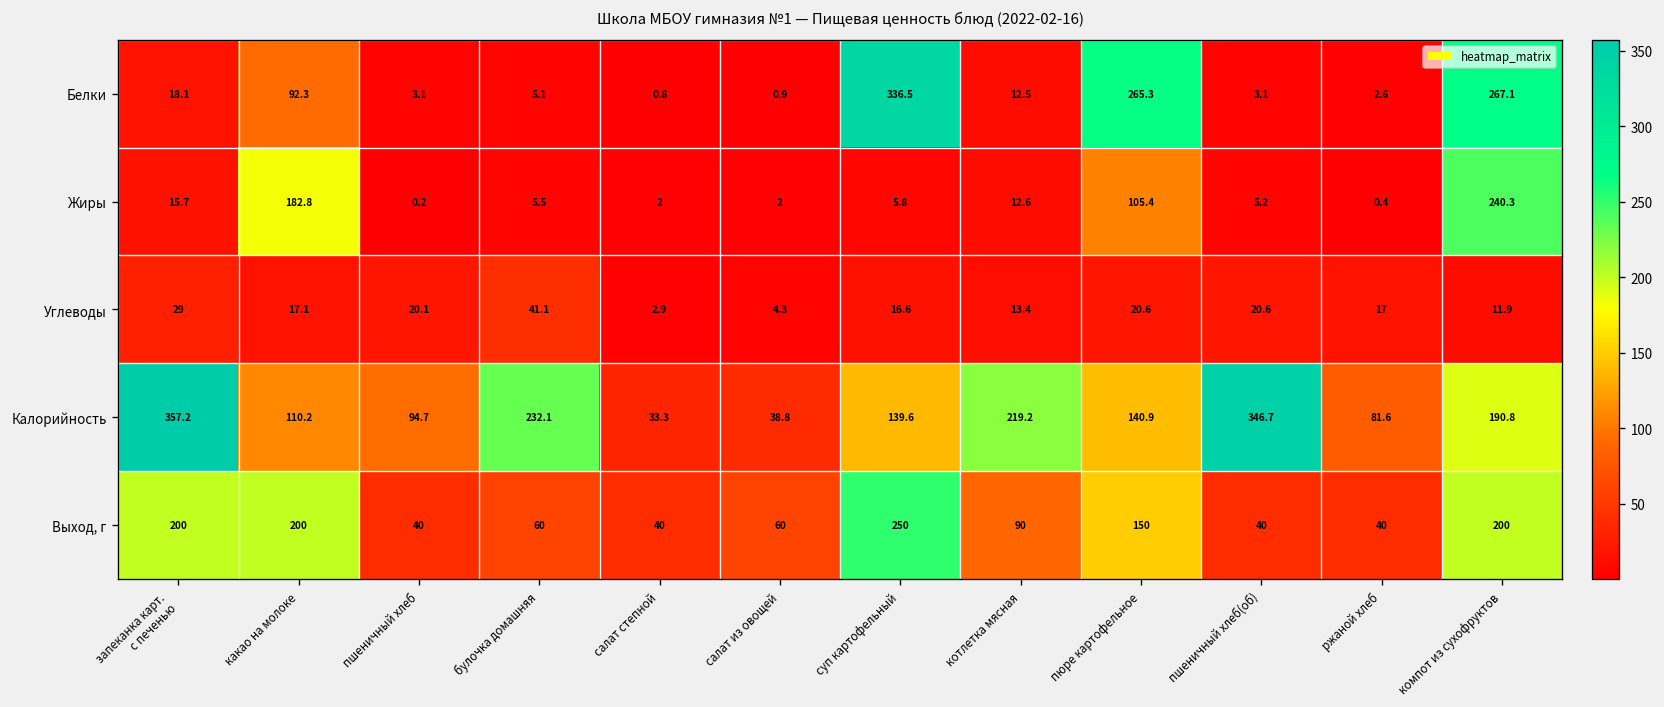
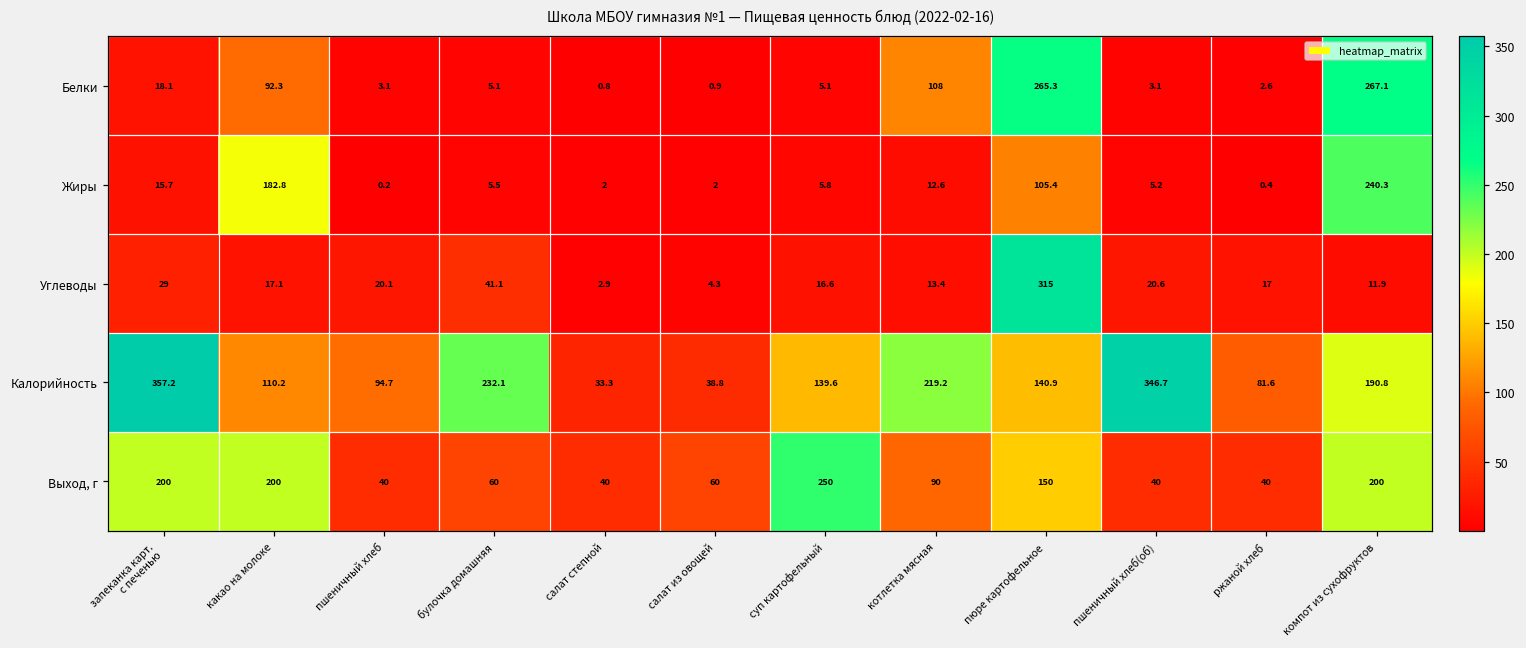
  {
    "Белки": {
      "запеканка карт. с печенью": 18.1,
      "какао на молоке": 92.3,
      "пшеничный хлеб": 3.1,
      "булочка домашняя": 5.1,
      "салат степной": 0.8,
      "салат из овощей": 0.9,
-     "суп картофельный": 336.5,
-     "котлетка мясная": 12.5,
+     "суп картофельный": 5.1,
+     "котлетка мясная": 108,
      "пюре картофельное": 265.3,
      "пшеничный хлеб(об)": 3.1,
      "ржаной хлеб": 2.6,
      "компот из сухофруктов": 267.1
    },
    "Жиры": {
      "запеканка карт. с печенью": 15.7,
      "какао на молоке": 182.8,
      "пшеничный хлеб": 0.2,
      "булочка домашняя": 5.5,
      "салат степной": 2,
      "салат из овощей": 2,
      "суп картофельный": 5.8,
      "котлетка мясная": 12.6,
      "пюре картофельное": 105.4,
      "пшеничный хлеб(об)": 5.2,
      "ржаной хлеб": 0.4,
      "компот из сухофруктов": 240.3
    },
    "Углеводы": {
      "запеканка карт. с печенью": 29,
      "какао на молоке": 17.1,
      "пшеничный хлеб": 20.1,
      "булочка домашняя": 41.1,
      "салат степной": 2.9,
      "салат из овощей": 4.3,
      "суп картофельный": 16.6,
      "котлетка мясная": 13.4,
-     "пюре картофельное": 20.6,
+     "пюре картофельное": 315,
      "пшеничный хлеб(об)": 20.6,
      "ржаной хлеб": 17,
      "компот из сухофруктов": 11.9
    },
    "Калорийность": {
      "запеканка карт. с печенью": 357.2,
      "какао на молоке": 110.2,
      "пшеничный хлеб": 94.7,
      "булочка домашняя": 232.1,
      "салат степной": 33.3,
      "салат из овощей": 38.8,
      "суп картофельный": 139.6,
      "котлетка мясная": 219.2,
      "пюре картофельное": 140.9,
      "пшеничный хлеб(об)": 346.7,
      "ржаной хлеб": 81.6,
      "компот из сухофруктов": 190.8
    },
    "Выход, г": {
      "запеканка карт. с печенью": 200,
      "какао на молоке": 200,
      "пшеничный хлеб": 40,
      "булочка домашняя": 60,
      "салат степной": 40,
      "салат из овощей": 60,
      "суп картофельный": 250,
      "котлетка мясная": 90,
      "пюре картофельное": 150,
      "пшеничный хлеб(об)": 40,
      "ржаной хлеб": 40,
      "компот из сухофруктов": 200
    }
  }
